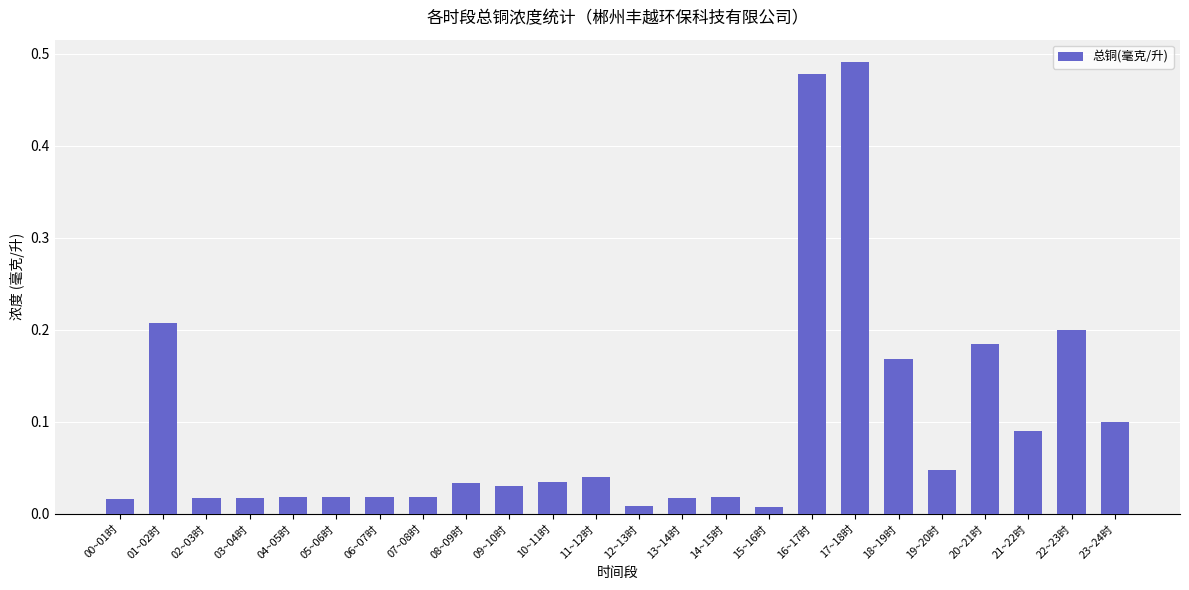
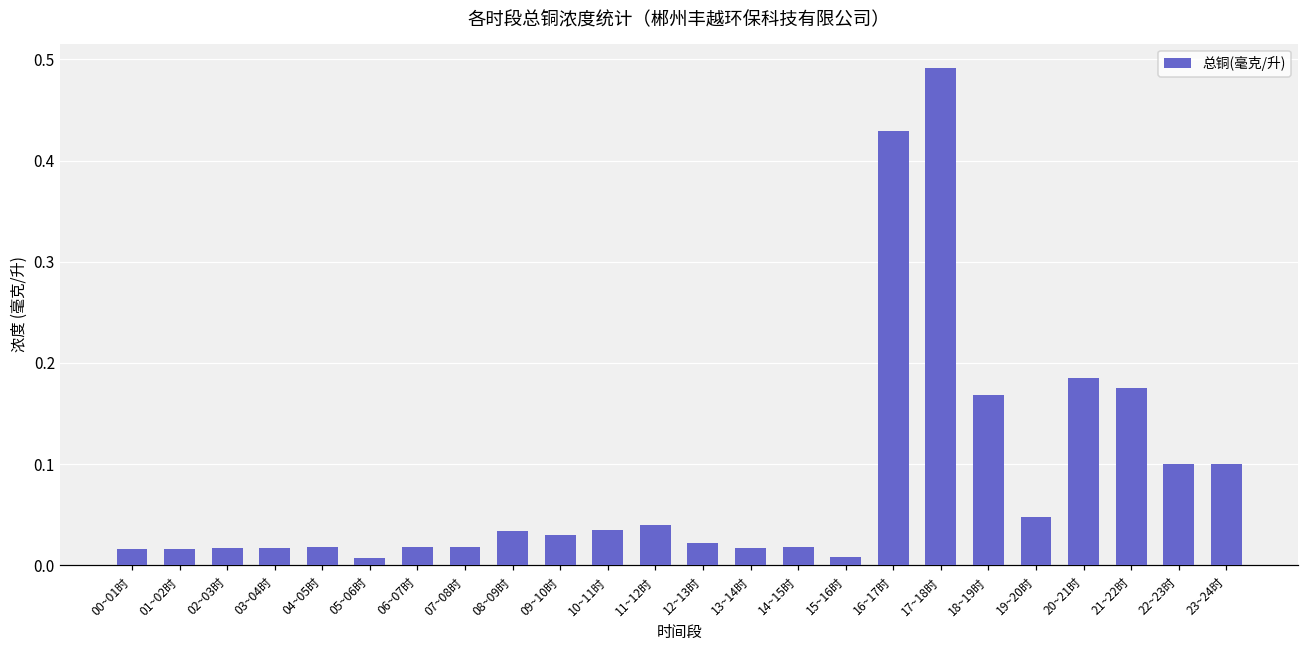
  {
    "00~01时": 0.02,
-   "01~02时": 0.21,
+   "01~02时": 0.02,
    "02~03时": 0.02,
    "03~04时": 0.02,
    "04~05时": 0.02,
-   "05~06时": 0.02,
+   "05~06时": 0.01,
    "06~07时": 0.02,
    "07~08时": 0.02,
    "08~09时": 0.03,
    "09~10时": 0.03,
    "10~11时": 0.04,
    "11~12时": 0.04,
-   "12~13时": 0.01,
+   "12~13时": 0.02,
    "13~14时": 0.02,
    "14~15时": 0.02,
    "15~16时": 0.01,
-   "16~17时": 0.48,
+   "16~17时": 0.43,
    "17~18时": 0.49,
    "18~19时": 0.17,
    "19~20时": 0.05,
    "20~21时": 0.19,
-   "21~22时": 0.09,
-   "22~23时": 0.2,
+   "21~22时": 0.18,
+   "22~23时": 0.1,
    "23~24时": 0.10
  }
